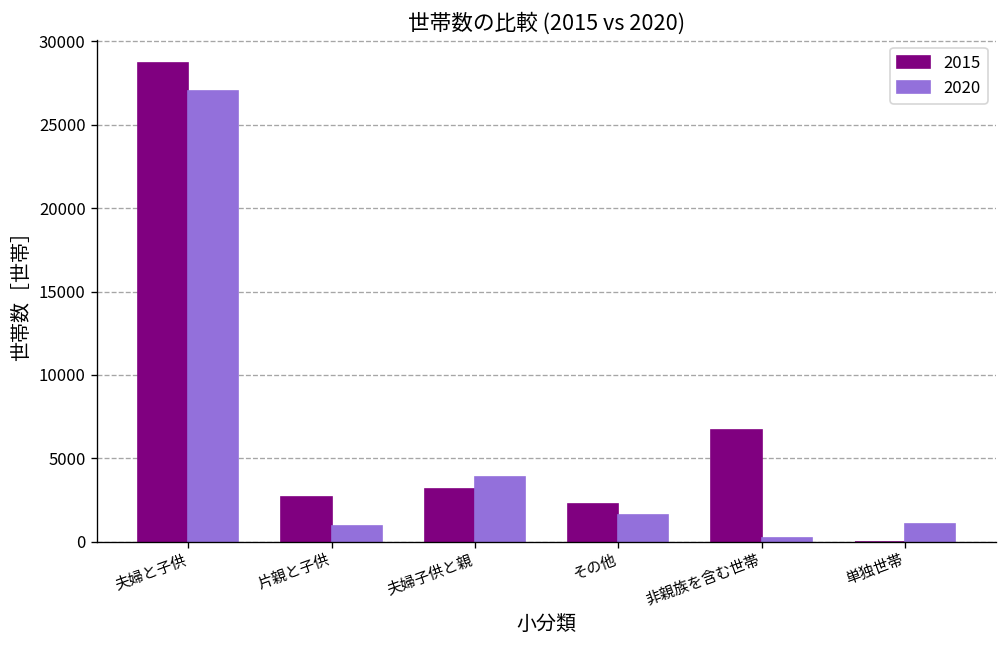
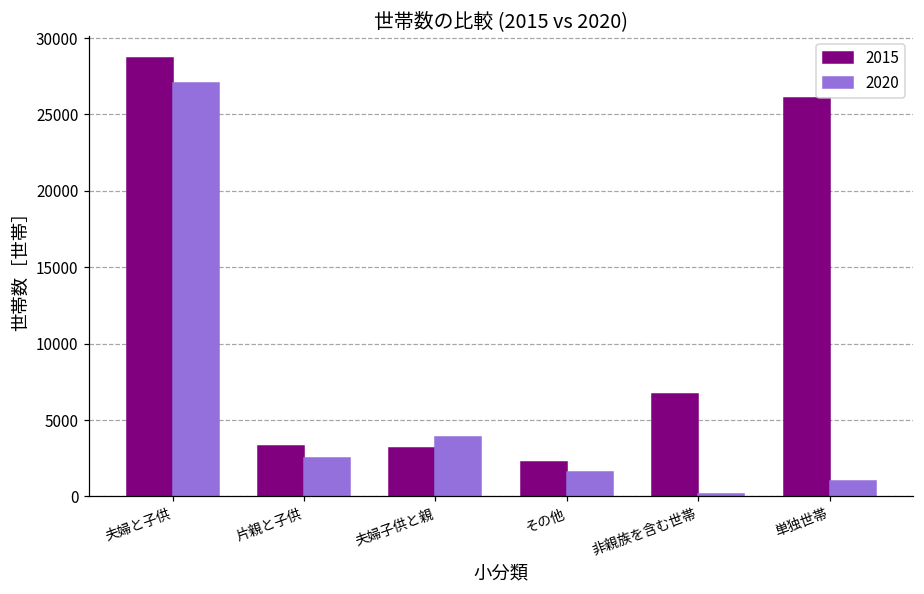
  {
    "2015": {
      "夫婦と子供": 28700,
-     "片親と子供": 2700,
+     "片親と子供": 3300,
      "夫婦子供と親": 3200,
      "その他": 2200,
      "非親族を含む世帯": 6700,
-     "単独世帯": 0
+     "単独世帯": 26100
    },
    "2020": {
      "夫婦と子供": 27000,
-     "片親と子供": 900,
+     "片親と子供": 2500,
      "夫婦子供と親": 3900,
      "その他": 1600,
      "非親族を含む世帯": 200,
      "単独世帯": 1000
    }
  }
